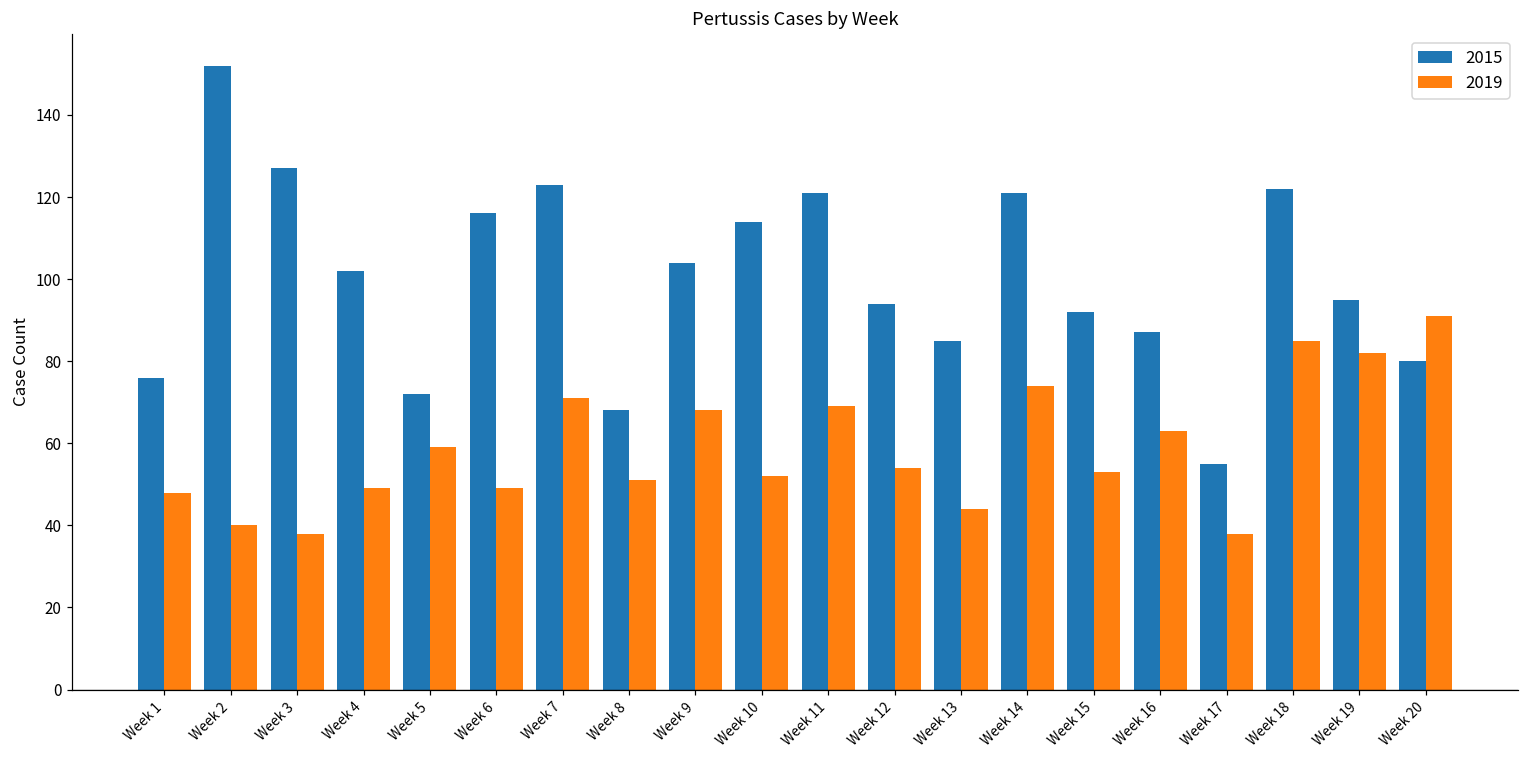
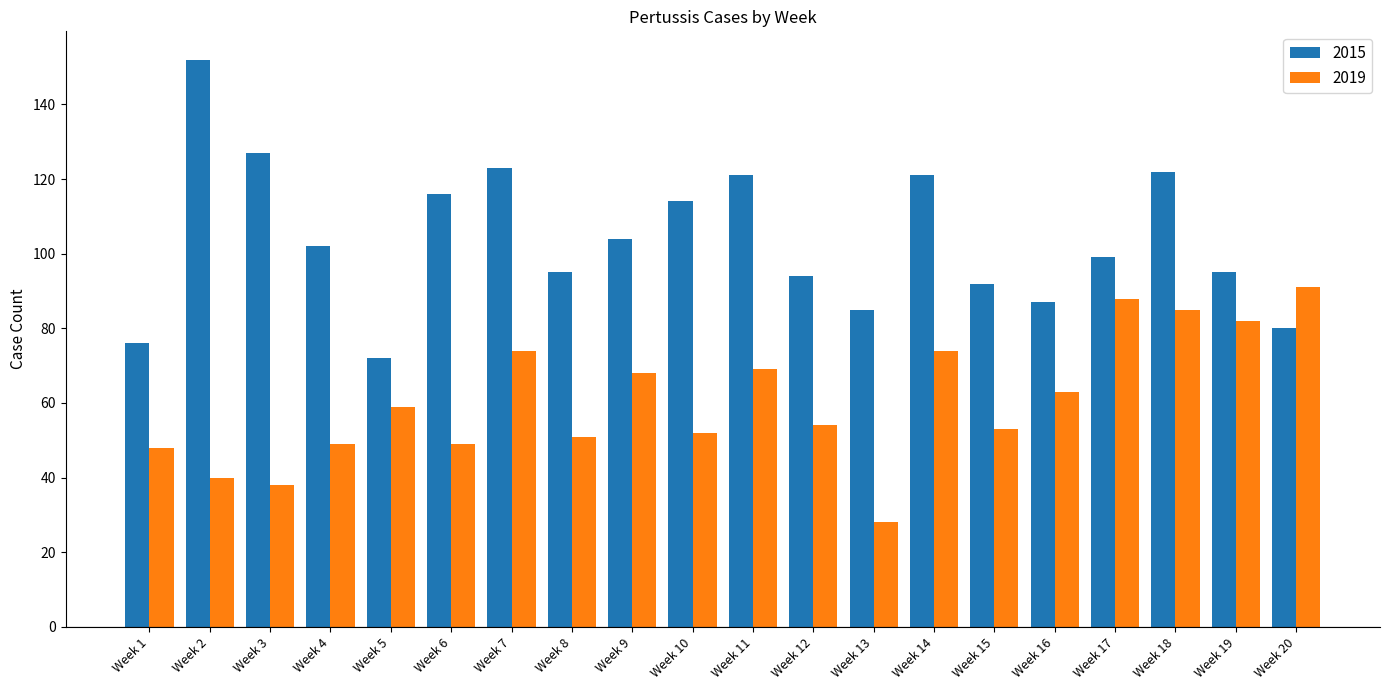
  {
    "2015": {
      "Week 1": 76,
      "Week 2": 152,
      "Week 3": 127,
      "Week 4": 102,
      "Week 5": 72,
      "Week 6": 116,
      "Week 7": 123,
-     "Week 8": 68,
+     "Week 8": 95,
      "Week 9": 104,
      "Week 10": 114,
      "Week 11": 121,
      "Week 12": 94,
      "Week 13": 85,
      "Week 14": 121,
      "Week 15": 92,
      "Week 16": 87,
-     "Week 17": 55,
+     "Week 17": 99,
      "Week 18": 122,
      "Week 19": 95,
      "Week 20": 80
    },
    "2019": {
      "Week 1": 48,
      "Week 2": 40,
      "Week 3": 38,
      "Week 4": 49,
      "Week 5": 59,
      "Week 6": 49,
-     "Week 7": 71,
+     "Week 7": 74,
      "Week 8": 51,
      "Week 9": 68,
      "Week 10": 52,
      "Week 11": 69,
      "Week 12": 54,
-     "Week 13": 44,
+     "Week 13": 28,
      "Week 14": 74,
      "Week 15": 53,
      "Week 16": 63,
-     "Week 17": 38,
+     "Week 17": 88,
      "Week 18": 85,
      "Week 19": 82,
      "Week 20": 91
    }
  }
